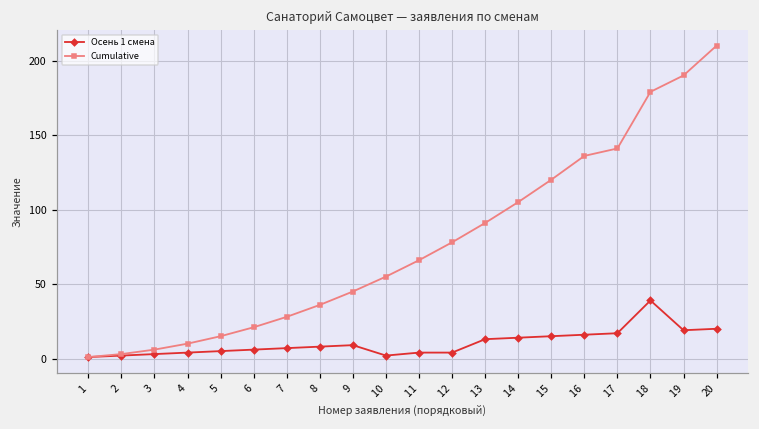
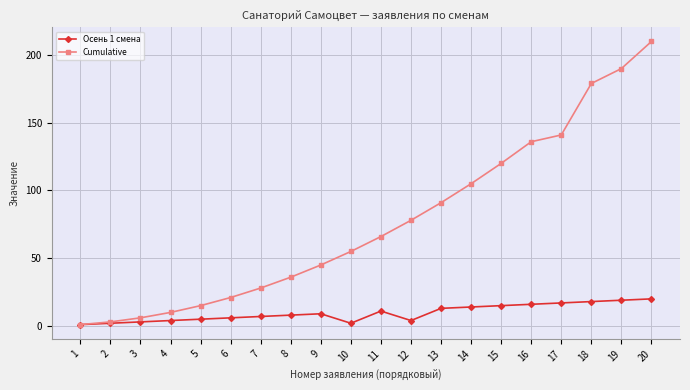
  {
    "Осень 1 смена": {
      "3": 3,
      "4": 4,
      "5": 5,
      "6": 6,
      "7": 7,
      "8": 8,
      "9": 9,
      "10": 2,
-     "11": 4,
+     "11": 11,
      "12": 4,
      "13": 13,
      "14": 14,
      "15": 15,
      "16": 16,
      "17": 17,
-     "18": 39,
+     "18": 18,
      "19": 19,
      "20": 20
    },
    "Cumulative": {
      "3": 6,
      "4": 10,
      "5": 15,
      "6": 21,
      "7": 28,
      "8": 36,
      "9": 45,
      "10": 55,
      "11": 66,
      "12": 78,
      "13": 91,
      "14": 105,
      "15": 120,
      "16": 136,
      "17": 141,
      "18": 179,
      "19": 190,
      "20": 210
    }
  }
